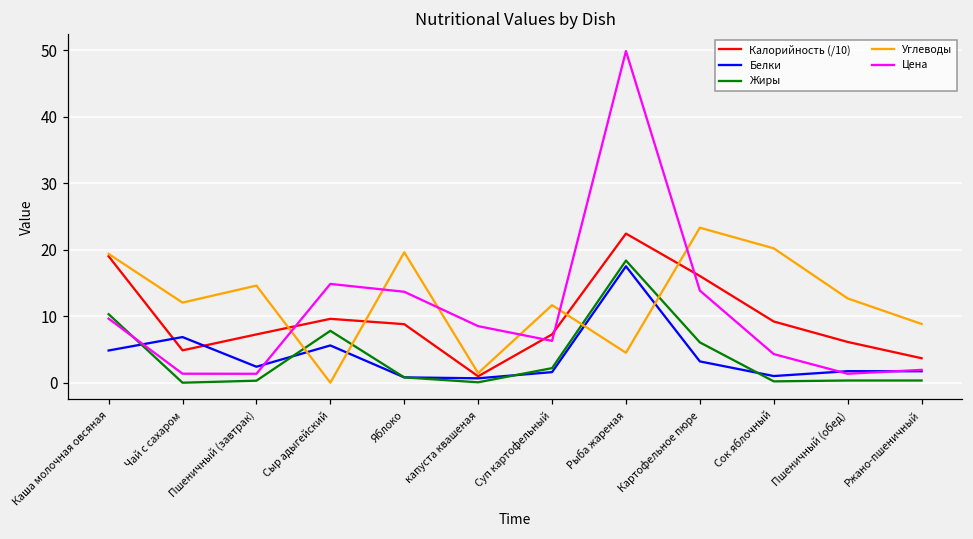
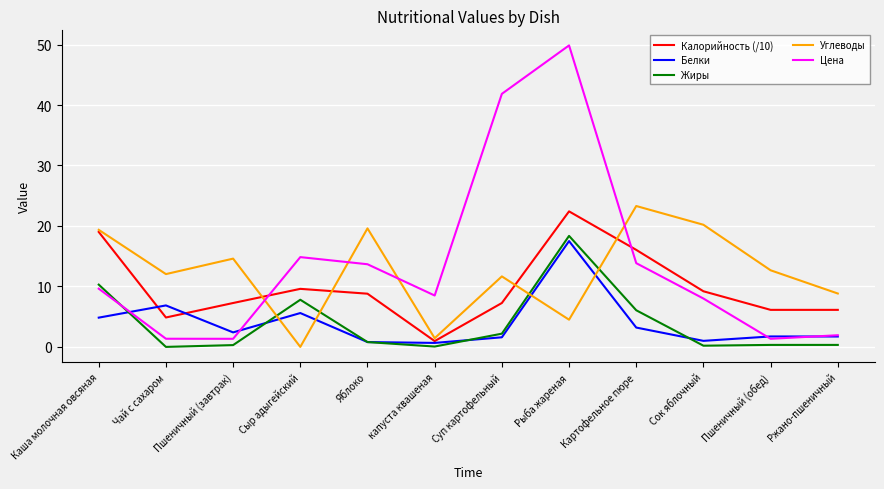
  {
    "Калорийность (/10)": {
      "Чай с сахаром": 5,
      "Пшеничный (завтрак)": 7,
      "Сыр адыгейский": 10,
      "Яблоко": 9,
      "Суп картофельный": 7,
      "Рыба жареная": 22,
      "Картофельное пюре": 16,
      "Сок яблочный": 9,
      "Пшеничный (обед)": 6,
-     "Ржано-пшеничный": 4
+     "Ржано-пшеничный": 6
    },
    "Белки": {
      "Каша молочная овсяная": 5,
      "Чай с сахаром": 7,
      "Пшеничный (завтрак)": 2,
      "Сыр адыгейский": 6,
      "Суп картофельный": 2,
      "Рыба жареная": 18,
      "Картофельное пюре": 3,
      "Сок яблочный": 1
    },
    "Жиры": {
      "Каша молочная овсяная": 10,
      "Чай с сахаром": 0,
      "Пшеничный (завтрак)": 0,
      "Сыр адыгейский": 8,
      "капуста квашеная": 0,
      "Суп картофельный": 2,
      "Рыба жареная": 18,
      "Картофельное пюре": 6,
      "Сок яблочный": 0,
      "Пшеничный (обед)": 0,
      "Ржано-пшеничный": 0
    },
    "Углеводы": {
      "Чай с сахаром": 12,
      "Пшеничный (завтрак)": 15,
      "Сыр адыгейский": 0,
      "Яблоко": 20,
      "капуста квашеная": 1,
      "Суп картофельный": 12,
      "Рыба жареная": 5,
      "Картофельное пюре": 23,
      "Сок яблочный": 20,
      "Пшеничный (обед)": 13,
      "Ржано-пшеничный": 9
    },
    "Цена": {
      "Каша молочная овсяная": 10,
      "Чай с сахаром": 1,
      "Пшеничный (завтрак)": 1,
      "Сыр адыгейский": 15,
      "Яблоко": 14,
      "капуста квашеная": 9,
-     "Суп картофельный": 6,
+     "Суп картофельный": 42,
      "Рыба жареная": 50,
      "Картофельное пюре": 14,
-     "Сок яблочный": 4
+     "Сок яблочный": 8
    }
  }
